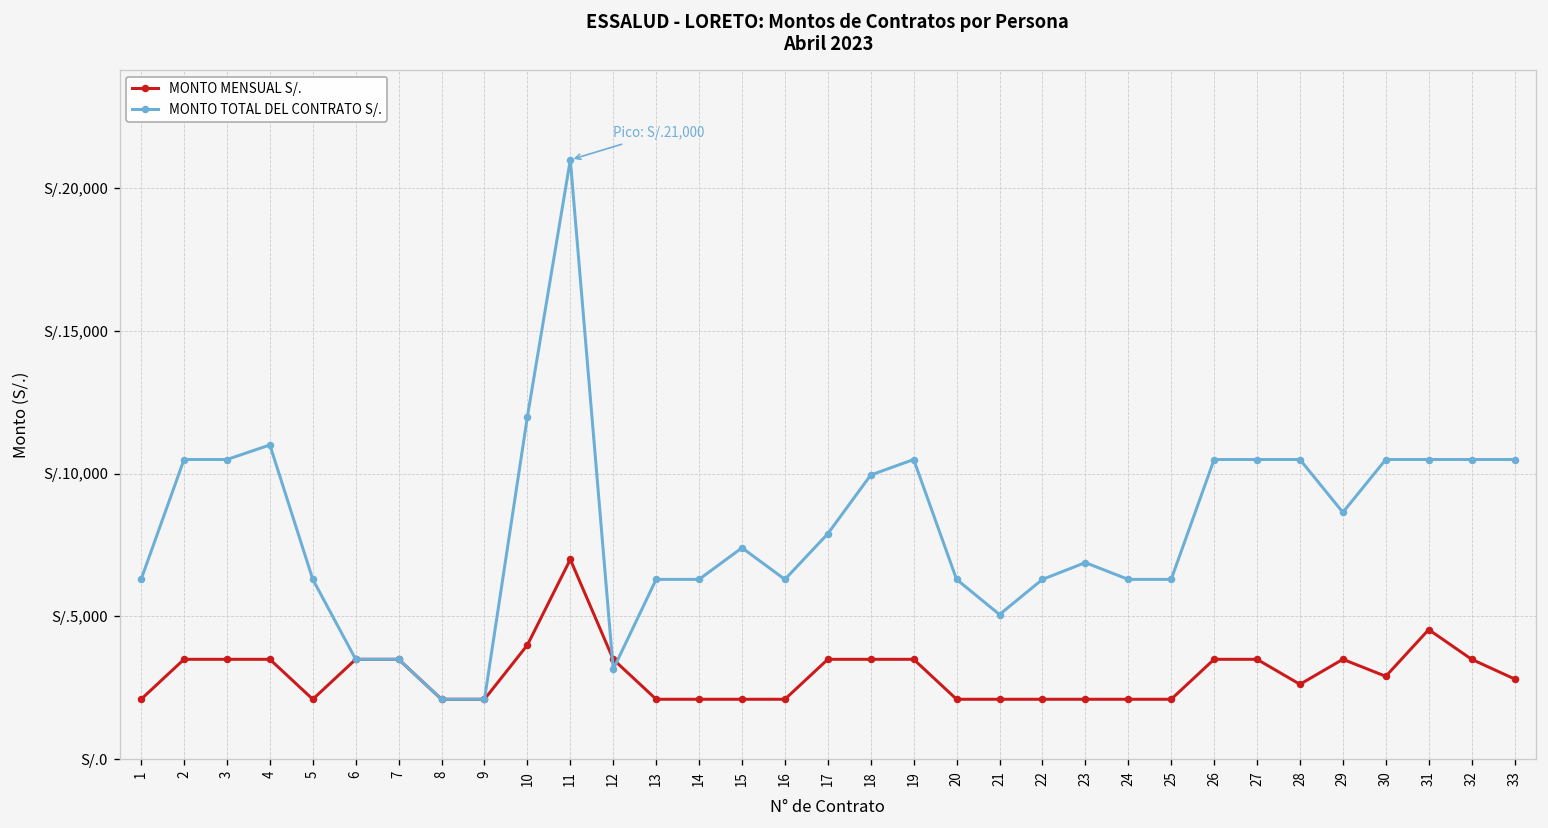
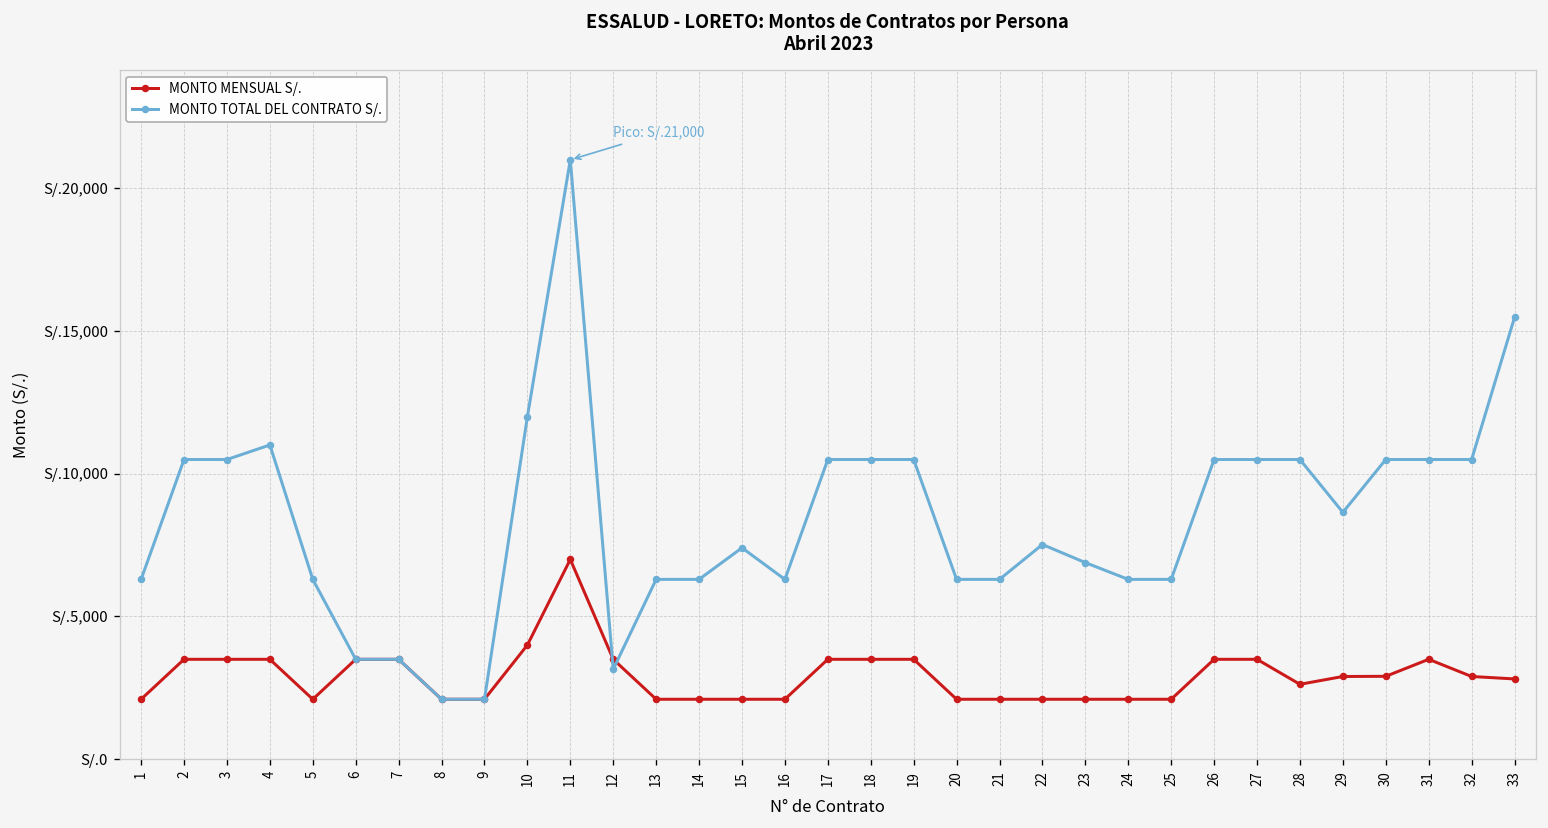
  {
    "MONTO MENSUAL S/.": {
      "1": "S/.2,100",
      "2": "S/.3,500",
      "3": "S/.3,500",
      "4": "S/.3,500",
      "5": "S/.2,100",
      "10": "S/.4,000",
      "11": "S/.7,000",
      "12": "S/.3,500",
      "13": "S/.2,100",
      "14": "S/.2,100",
      "15": "S/.2,100",
      "16": "S/.2,100",
      "17": "S/.3,500",
      "18": "S/.3,500",
      "19": "S/.3,500",
      "20": "S/.2,100",
      "21": "S/.2,100",
      "22": "S/.2,100",
      "23": "S/.2,100",
      "24": "S/.2,100",
      "25": "S/.2,100",
      "26": "S/.3,500",
      "27": "S/.3,500",
      "28": "S/.2,600",
-     "29": "S/.3,500",
+     "29": "S/.2,900",
      "30": "S/.2,900",
-     "31": "S/.4,500",
-     "32": "S/.3,500",
+     "31": "S/.3,500",
+     "32": "S/.2,900",
      "33": "S/.2,800"
    },
    "MONTO TOTAL DEL CONTRATO S/.": {
      "1": "S/.6,300",
      "2": "S/.10,500",
      "3": "S/.10,500",
      "4": "S/.11,000",
      "5": "S/.6,300",
      "10": "S/.12,000",
      "12": "S/.3,200",
      "13": "S/.6,300",
      "14": "S/.6,300",
      "15": "S/.7,400",
      "16": "S/.6,300",
-     "17": "S/.7,900",
-     "18": "S/.10,000",
+     "17": "S/.10,500",
+     "18": "S/.10,500",
      "19": "S/.10,500",
      "20": "S/.6,300",
-     "21": "S/.5,100",
-     "22": "S/.6,300",
+     "21": "S/.6,300",
+     "22": "S/.7,500",
      "23": "S/.6,900",
      "24": "S/.6,300",
      "25": "S/.6,300",
      "26": "S/.10,500",
      "27": "S/.10,500",
      "28": "S/.10,500",
      "29": "S/.8,600",
      "30": "S/.10,500",
      "31": "S/.10,500",
      "32": "S/.10,500",
-     "33": "S/.10,500"
+     "33": "S/.15,500"
    }
  }
